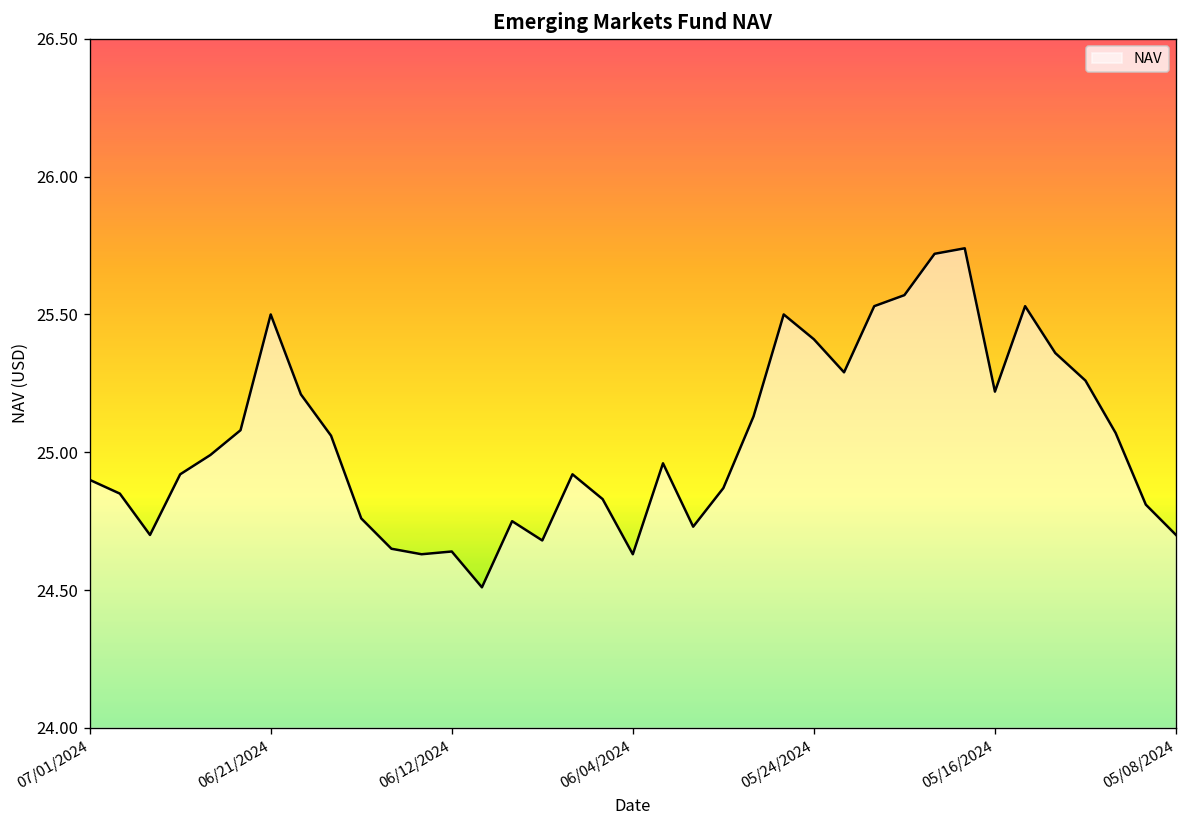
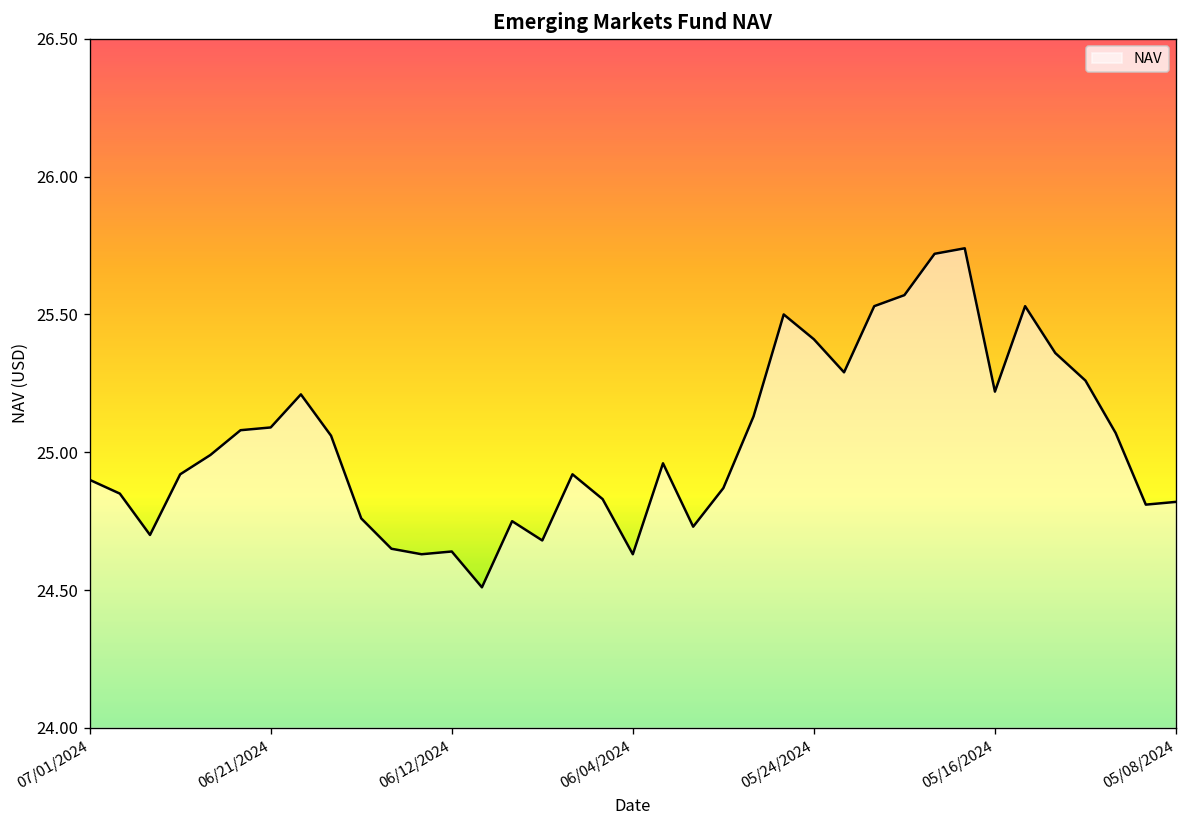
  {
    "07/01/2024": 24.90,
-   "06/21/2024": 25.50,
+   "06/21/2024": 25.09,
    "06/12/2024": 24.64,
    "06/04/2024": 24.63,
    "05/24/2024": 25.41,
    "05/16/2024": 25.22,
-   "05/08/2024": 24.70
+   "05/08/2024": 24.82
  }
